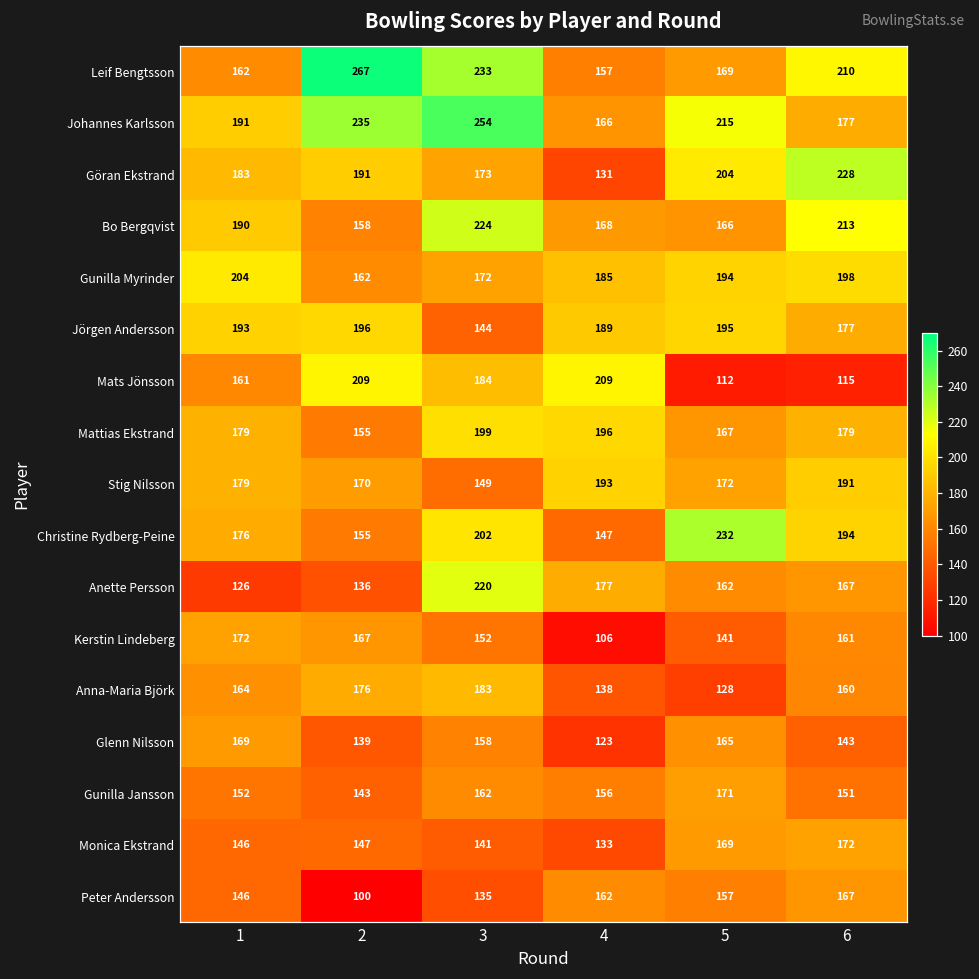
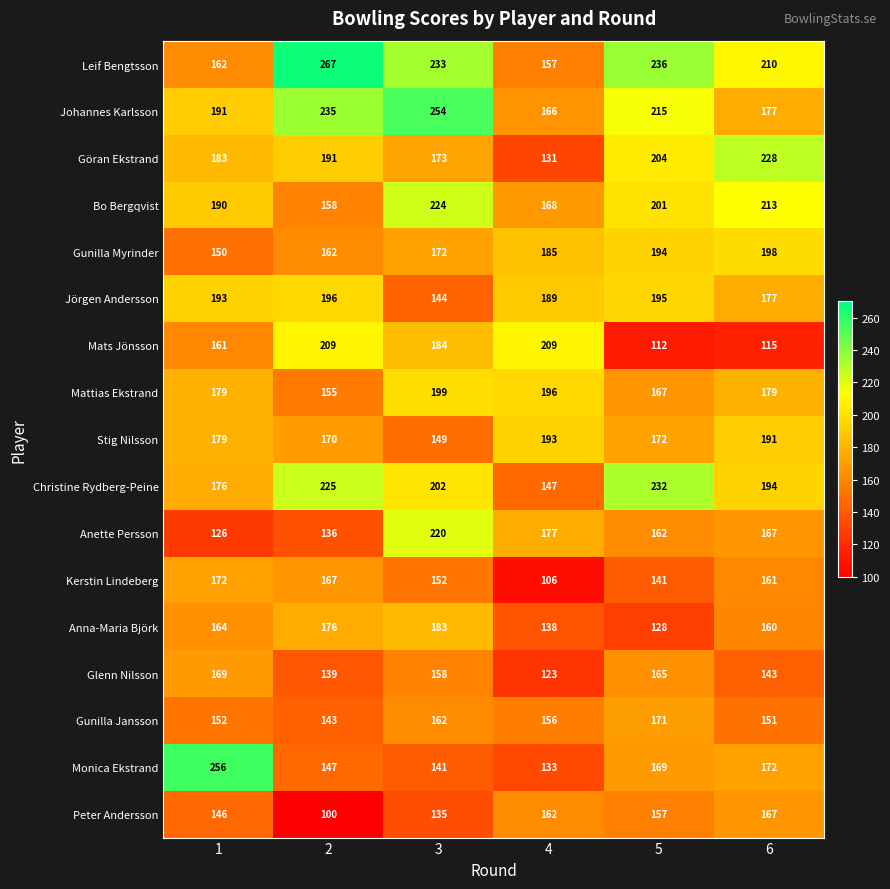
  {
    "Leif Bengtsson": {
      "1": 162,
      "2": 267,
      "3": 233,
      "4": 157,
-     "5": 169,
+     "5": 236,
      "6": 210
    },
    "Johannes Karlsson": {
      "1": 191,
      "2": 235,
      "3": 254,
      "4": 166,
      "5": 215,
      "6": 177
    },
    "Göran Ekstrand": {
      "1": 183,
      "2": 191,
      "3": 173,
      "4": 131,
      "5": 204,
      "6": 228
    },
    "Bo Bergqvist": {
      "1": 190,
      "2": 158,
      "3": 224,
      "4": 168,
-     "5": 166,
+     "5": 201,
      "6": 213
    },
    "Gunilla Myrinder": {
-     "1": 204,
+     "1": 150,
      "2": 162,
      "3": 172,
      "4": 185,
      "5": 194,
      "6": 198
    },
    "Jörgen Andersson": {
      "1": 193,
      "2": 196,
      "3": 144,
      "4": 189,
      "5": 195,
      "6": 177
    },
    "Mats Jönsson": {
      "1": 161,
      "2": 209,
      "3": 184,
      "4": 209,
      "5": 112,
      "6": 115
    },
    "Mattias Ekstrand": {
      "1": 179,
      "2": 155,
      "3": 199,
      "4": 196,
      "5": 167,
      "6": 179
    },
    "Stig Nilsson": {
      "1": 179,
      "2": 170,
      "3": 149,
      "4": 193,
      "5": 172,
      "6": 191
    },
    "Christine Rydberg-Peine": {
      "1": 176,
-     "2": 155,
+     "2": 225,
      "3": 202,
      "4": 147,
      "5": 232,
      "6": 194
    },
    "Anette Persson": {
      "1": 126,
      "2": 136,
      "3": 220,
      "4": 177,
      "5": 162,
      "6": 167
    },
    "Kerstin Lindeberg": {
      "1": 172,
      "2": 167,
      "3": 152,
      "4": 106,
      "5": 141,
      "6": 161
    },
    "Anna-Maria Björk": {
      "1": 164,
      "2": 176,
      "3": 183,
      "4": 138,
      "5": 128,
      "6": 160
    },
    "Glenn Nilsson": {
      "1": 169,
      "2": 139,
      "3": 158,
      "4": 123,
      "5": 165,
      "6": 143
    },
    "Gunilla Jansson": {
      "1": 152,
      "2": 143,
      "3": 162,
      "4": 156,
      "5": 171,
      "6": 151
    },
    "Monica Ekstrand": {
-     "1": 146,
+     "1": 256,
      "2": 147,
      "3": 141,
      "4": 133,
      "5": 169,
      "6": 172
    },
    "Peter Andersson": {
      "1": 146,
      "2": 100,
      "3": 135,
      "4": 162,
      "5": 157,
      "6": 167
    }
  }
